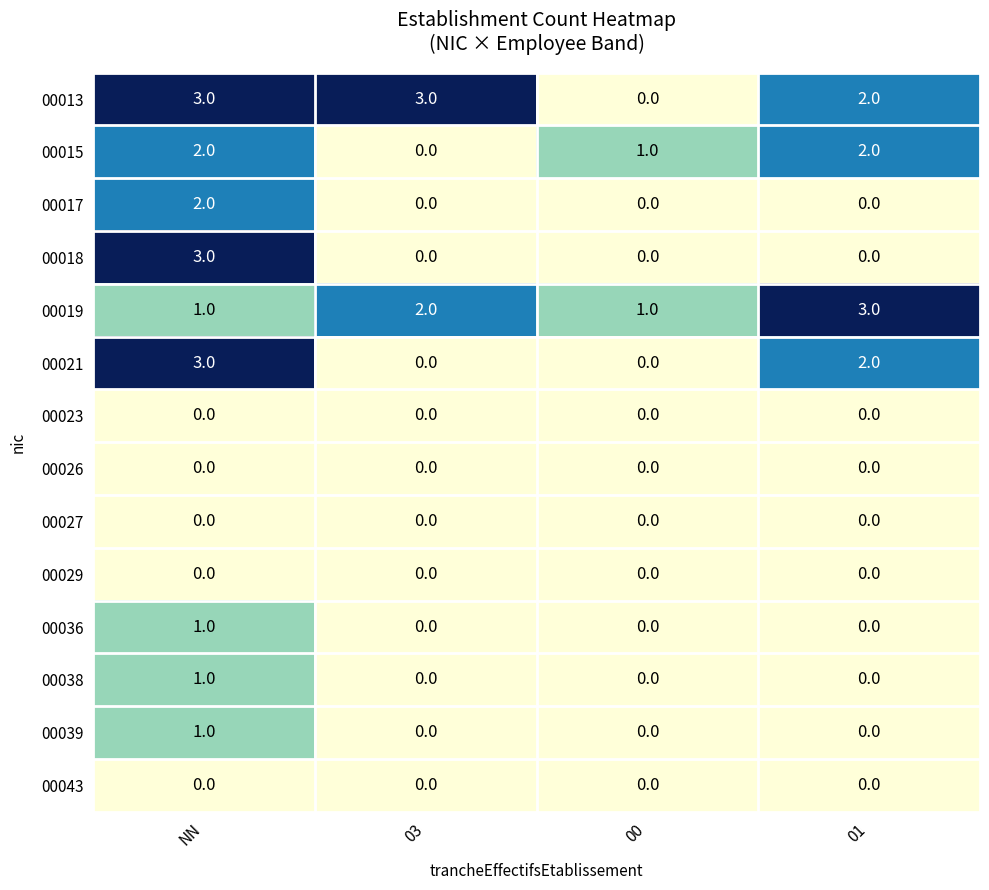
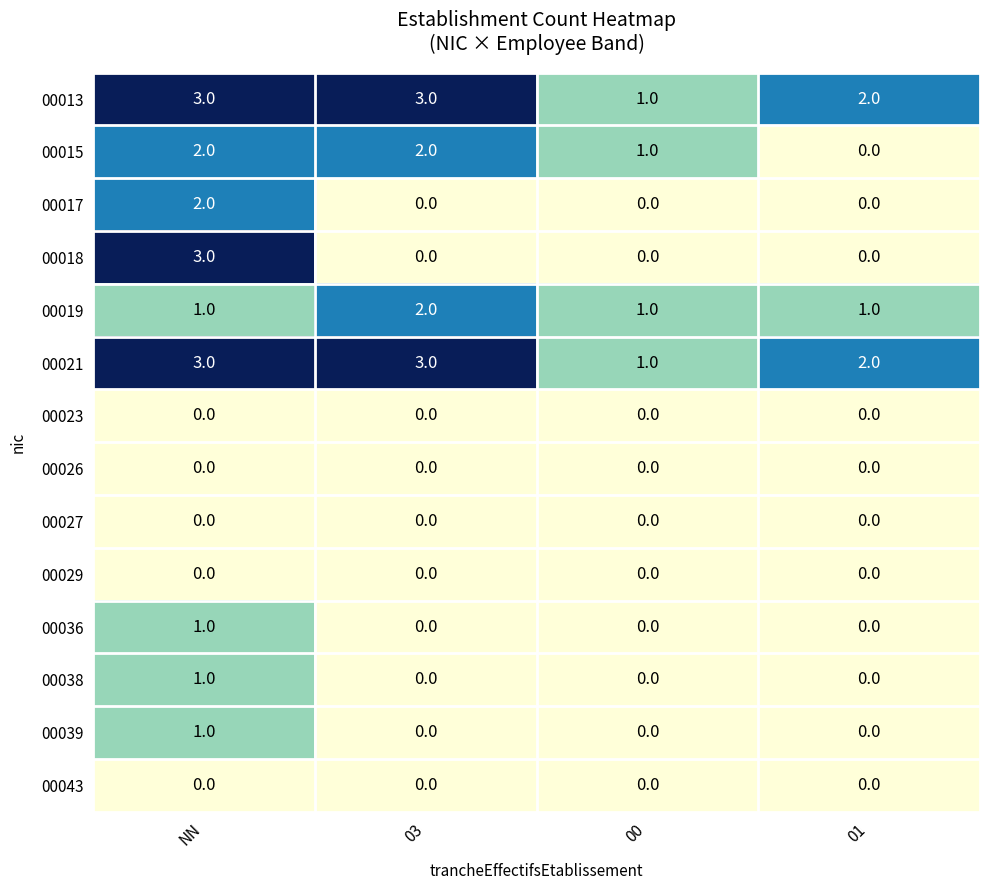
  {
    "00013": {
      "NN": 3.0,
      "03": 3.0,
-     "00": 0.0,
+     "00": 1.0,
      "01": 2.0
    },
    "00015": {
      "NN": 2.0,
-     "03": 0.0,
+     "03": 2.0,
      "00": 1.0,
-     "01": 2.0
+     "01": 0.0
    },
    "00017": {
      "NN": 2.0,
      "03": 0.0,
      "00": 0.0,
      "01": 0.0
    },
    "00018": {
      "NN": 3.0,
      "03": 0.0,
      "00": 0.0,
      "01": 0.0
    },
    "00019": {
      "NN": 1.0,
      "03": 2.0,
      "00": 1.0,
-     "01": 3.0
+     "01": 1.0
    },
    "00021": {
      "NN": 3.0,
-     "03": 0.0,
-     "00": 0.0,
+     "03": 3.0,
+     "00": 1.0,
      "01": 2.0
    },
    "00023": {
      "NN": 0.0,
      "03": 0.0,
      "00": 0.0,
      "01": 0.0
    },
    "00026": {
      "NN": 0.0,
      "03": 0.0,
      "00": 0.0,
      "01": 0.0
    },
    "00027": {
      "NN": 0.0,
      "03": 0.0,
      "00": 0.0,
      "01": 0.0
    },
    "00029": {
      "NN": 0.0,
      "03": 0.0,
      "00": 0.0,
      "01": 0.0
    },
    "00036": {
      "NN": 1.0,
      "03": 0.0,
      "00": 0.0,
      "01": 0.0
    },
    "00038": {
      "NN": 1.0,
      "03": 0.0,
      "00": 0.0,
      "01": 0.0
    },
    "00039": {
      "NN": 1.0,
      "03": 0.0,
      "00": 0.0,
      "01": 0.0
    },
    "00043": {
      "NN": 0.0,
      "03": 0.0,
      "00": 0.0,
      "01": 0.0
    }
  }
